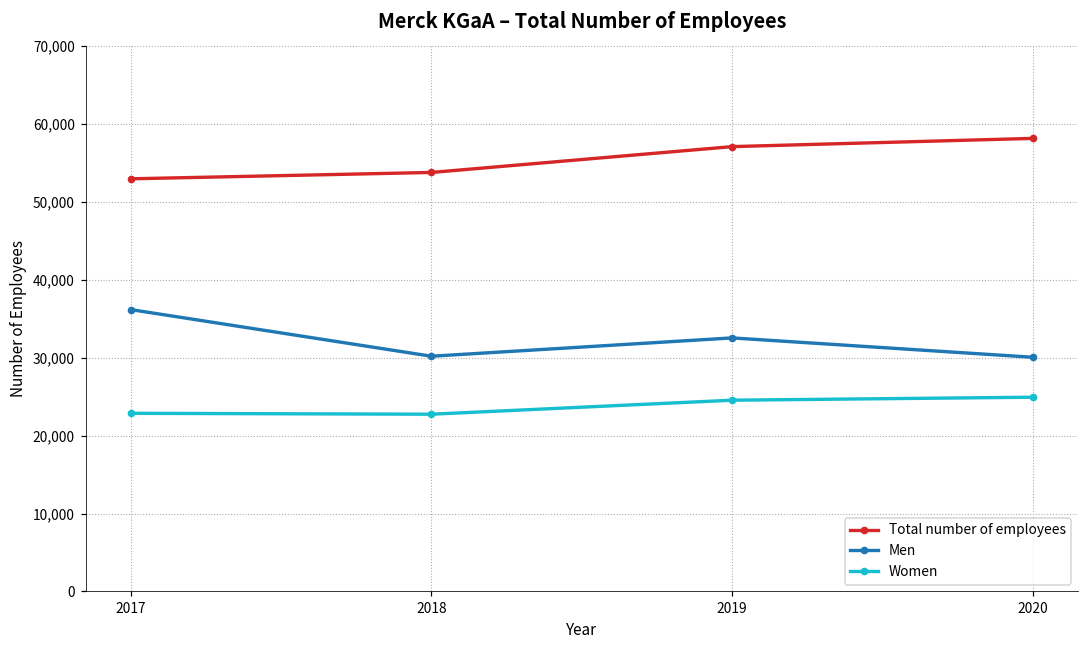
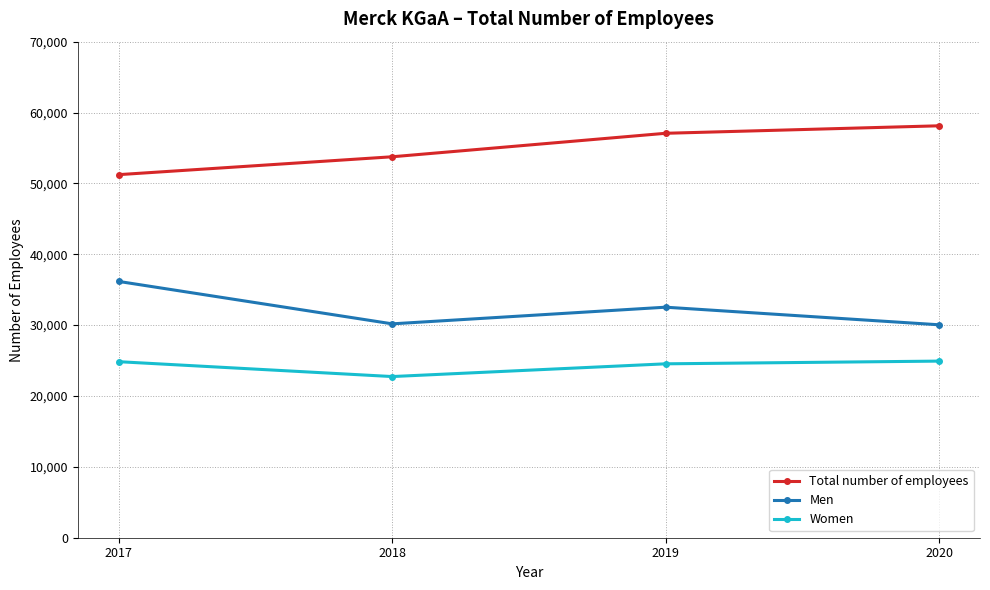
  {
    "Total number of employees": {
-     "2017": "53,000",
+     "2017": "51,000",
      "2018": "54,000",
      "2019": "57,000",
      "2020": "58,000"
    },
    "Men": {
      "2017": "36,000",
      "2018": "30,000",
      "2019": "33,000",
      "2020": "30,000"
    },
    "Women": {
-     "2017": "23,000",
+     "2017": "25,000",
      "2018": "23,000",
      "2019": "25,000",
      "2020": "25,000"
    }
  }
